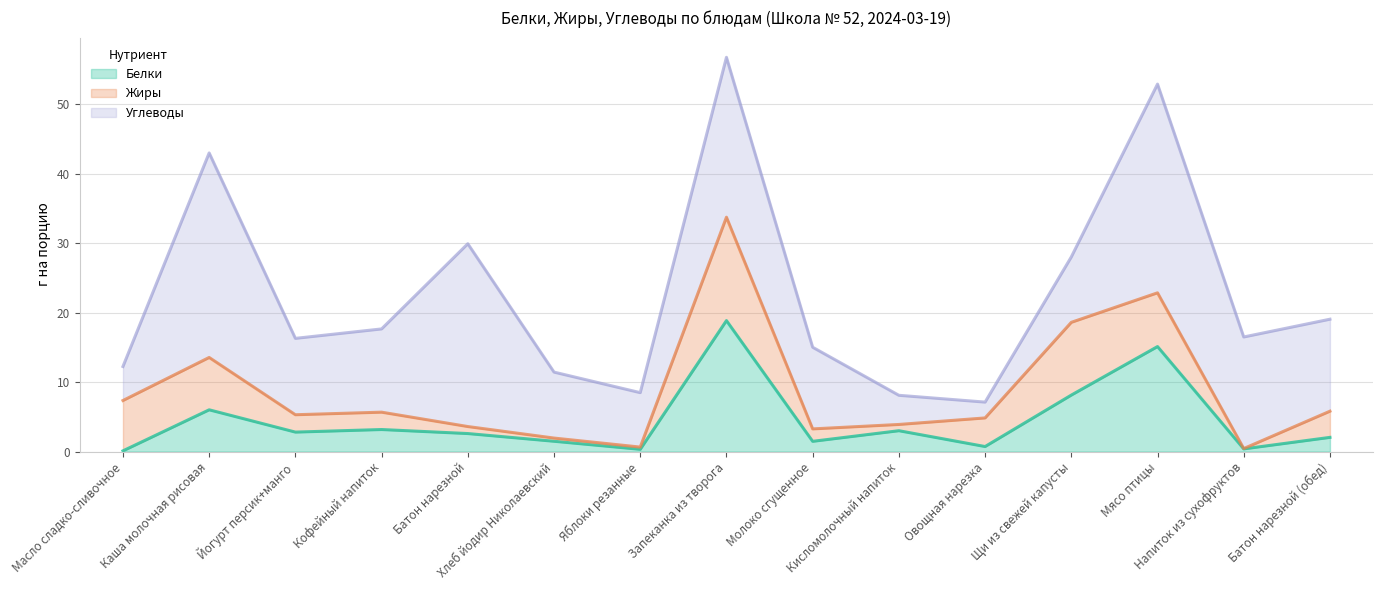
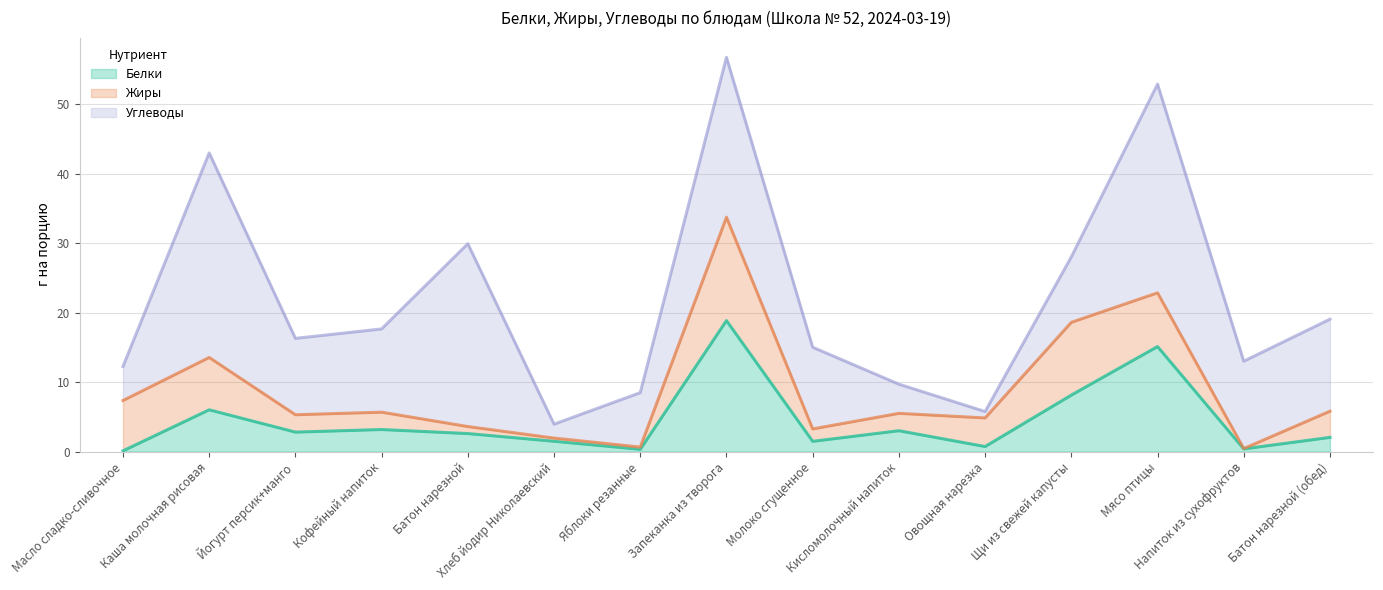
  {
    "Белки": {
      "Масло сладко-сливочное": 0,
      "Каша молочная рисовая": 6,
      "Йогурт персик+манго": 3,
      "Кофейный напиток": 3,
      "Батон нарезной": 3,
      "Хлеб йодир Николаевский": 1,
      "Запеканка из творога": 19,
      "Молоко сгущенное": 1,
      "Кисломолочный напиток": 3,
      "Овощная нарезка": 1,
      "Щи из свежей капусты": 8,
      "Мясо птицы": 15,
      "Батон нарезной (обед)": 2
    },
    "Жиры": {
      "Масло сладко-сливочное": 7,
      "Каша молочная рисовая": 8,
      "Йогурт персик+манго": 3,
      "Кофейный напиток": 3,
      "Батон нарезной": 1,
      "Хлеб йодир Николаевский": 0,
      "Запеканка из творога": 15,
      "Молоко сгущенное": 2,
-     "Кисломолочный напиток": 1,
+     "Кисломолочный напиток": 3,
      "Овощная нарезка": 4,
      "Щи из свежей капусты": 10,
      "Мясо птицы": 8,
      "Батон нарезной (обед)": 4
    },
    "Углеводы": {
      "Масло сладко-сливочное": 5,
      "Каша молочная рисовая": 29,
      "Йогурт персик+манго": 11,
      "Кофейный напиток": 12,
      "Батон нарезной": 26,
-     "Хлеб йодир Николаевский": 10,
+     "Хлеб йодир Николаевский": 2,
      "Яблоки резанные": 8,
      "Запеканка из творога": 23,
      "Молоко сгущенное": 12,
      "Кисломолочный напиток": 4,
-     "Овощная нарезка": 2,
+     "Овощная нарезка": 1,
      "Щи из свежей капусты": 9,
      "Мясо птицы": 30,
-     "Напиток из сухофруктов": 16,
+     "Напиток из сухофруктов": 13,
      "Батон нарезной (обед)": 13
    }
  }
